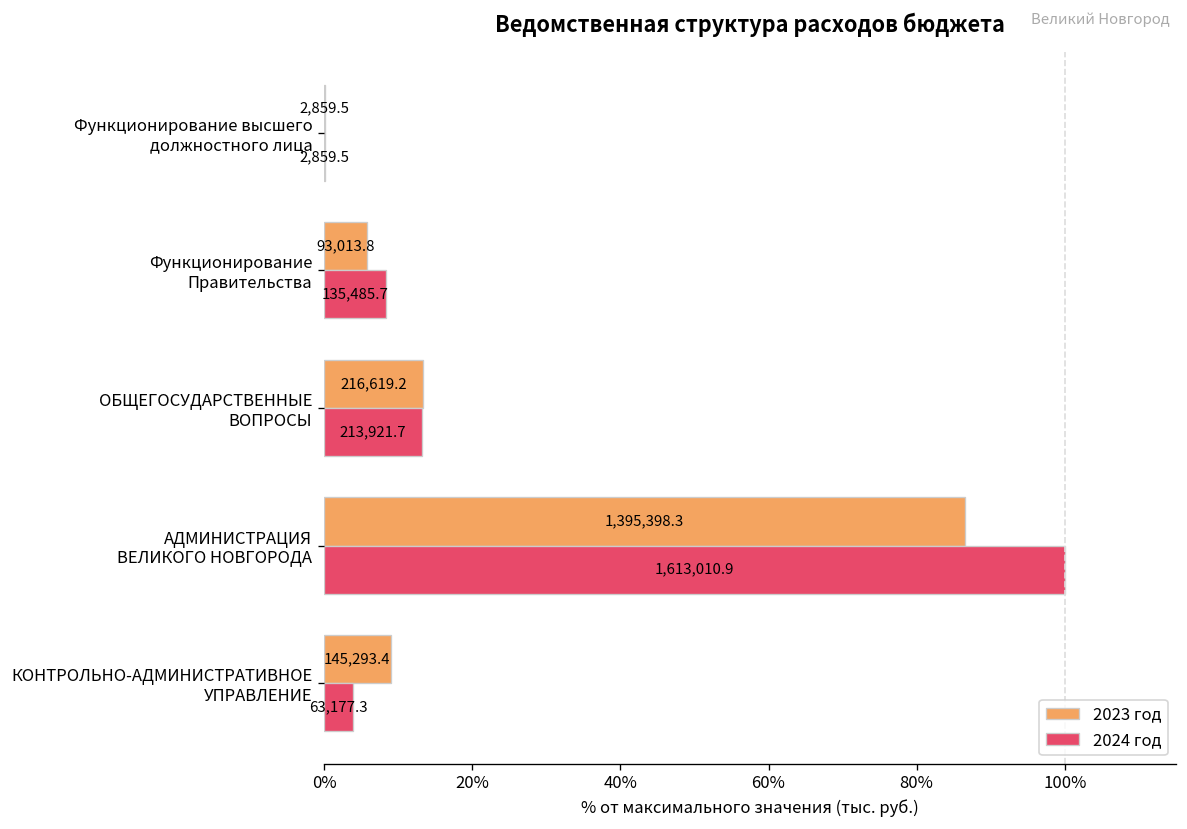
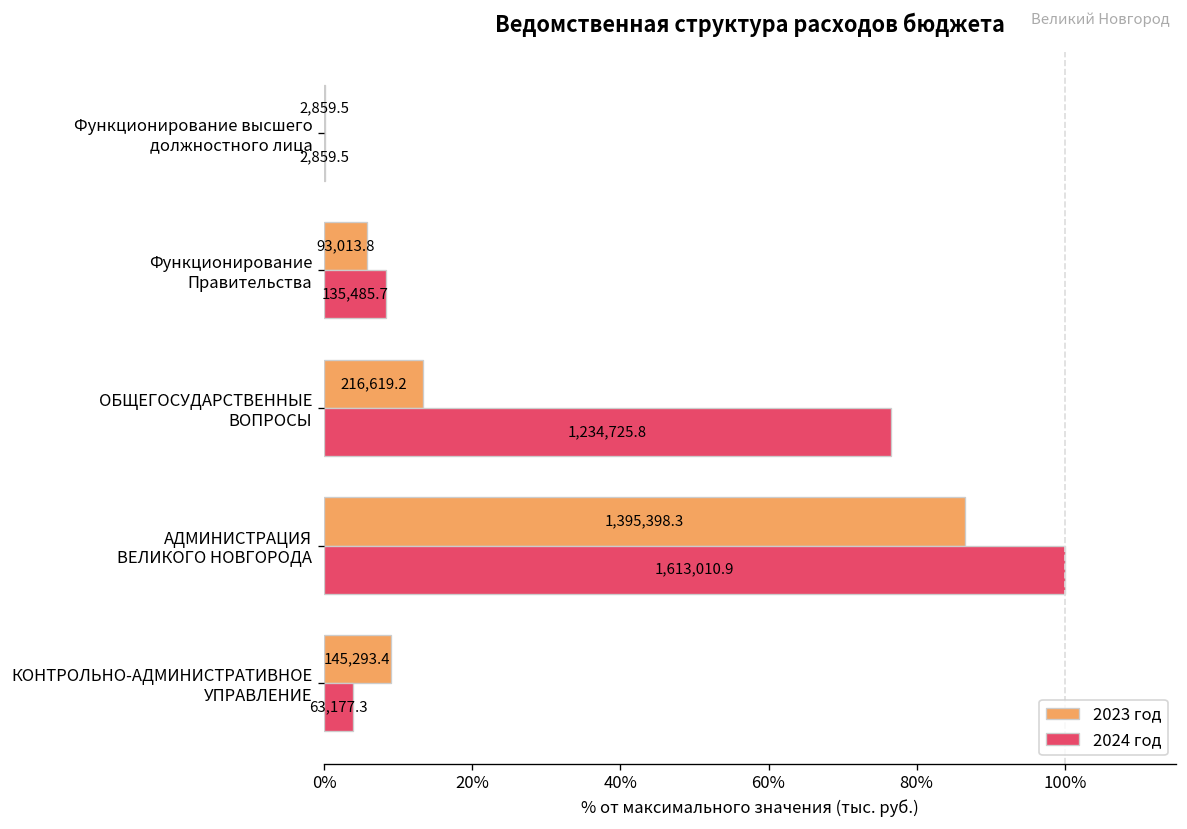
  {
    "2024 год": {
-     "ОБЩЕГОСУДАРСТВЕННЫЕ ВОПРОСЫ": "213,921.7"
+     "ОБЩЕГОСУДАРСТВЕННЫЕ ВОПРОСЫ": "1,234,725.8"
    }
  }
